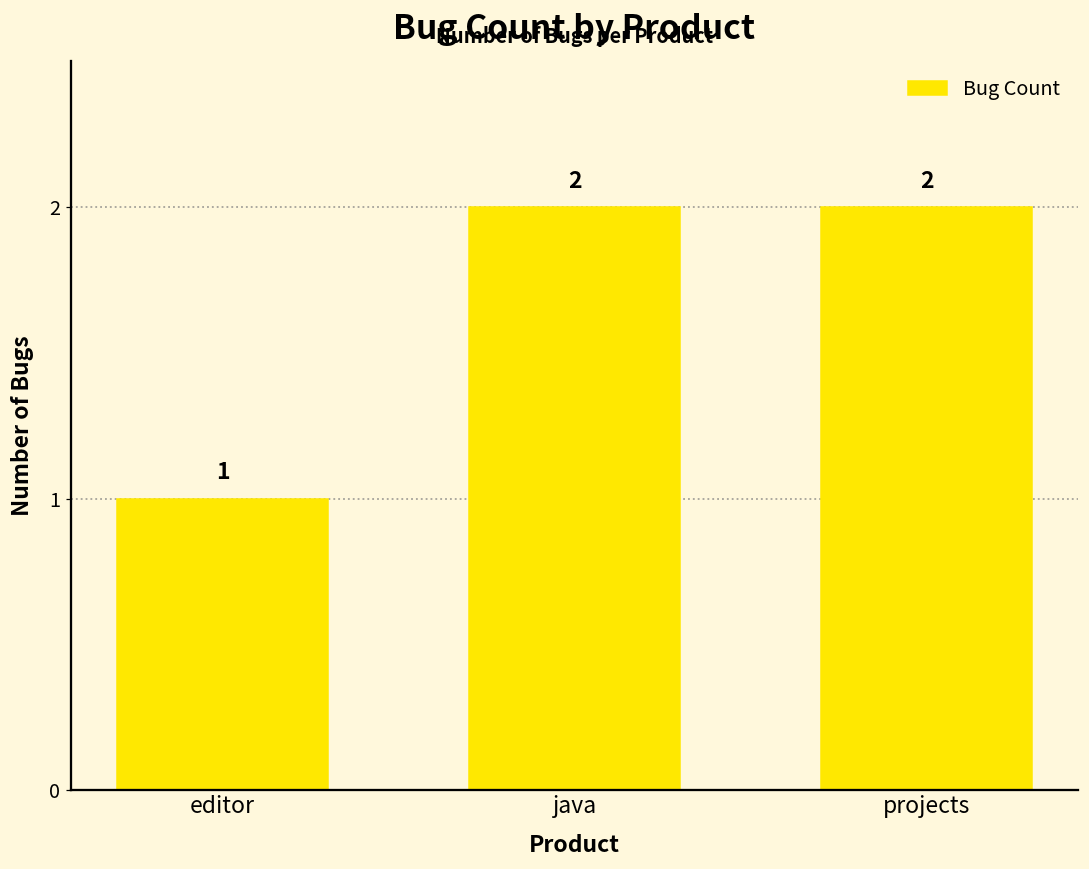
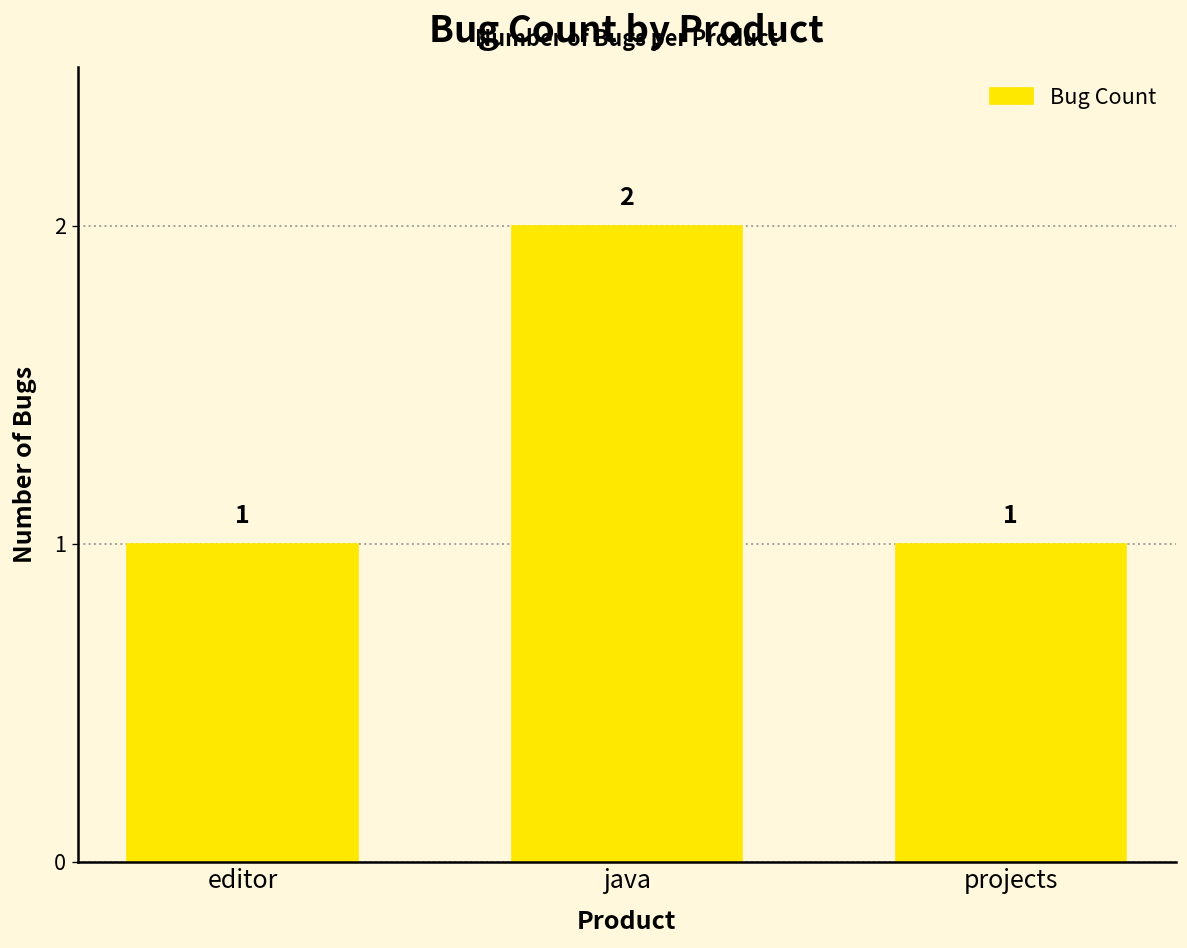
  {
    "editor": 1,
    "java": 2,
-   "projects": 2
+   "projects": 1
  }
